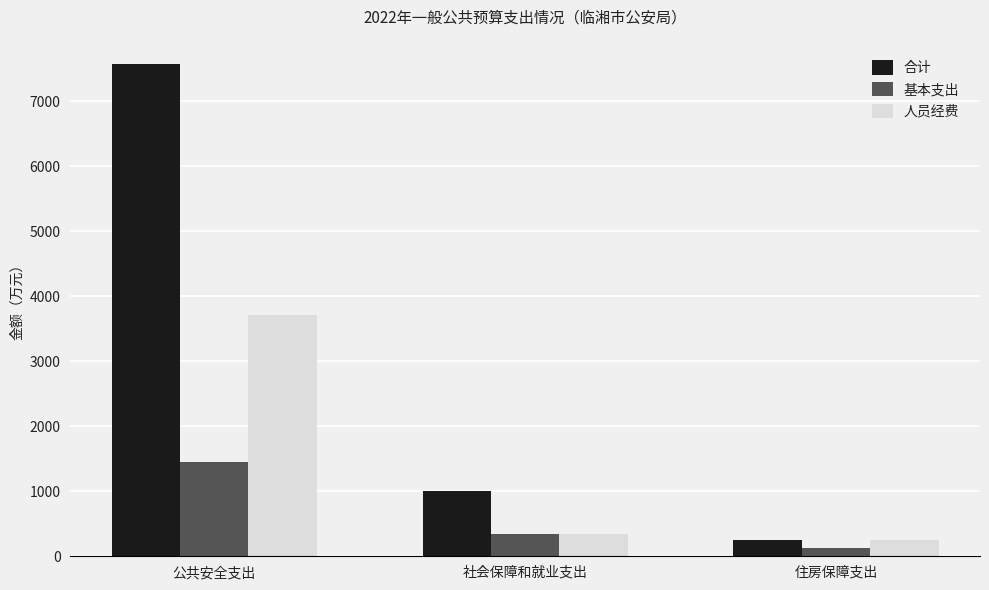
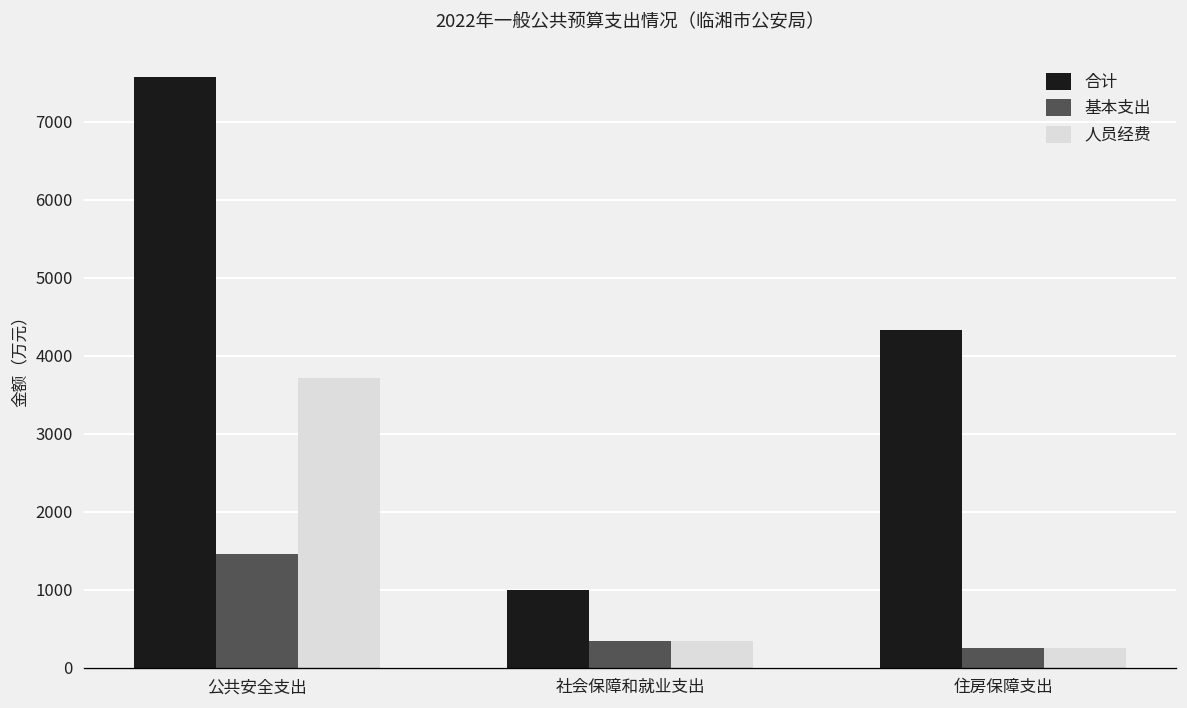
  {
    "合计": {
      "公共安全支出": 7600,
      "社会保障和就业支出": 1000,
-     "住房保障支出": 300
+     "住房保障支出": 4300
    },
    "基本支出": {
      "公共安全支出": 1500,
      "社会保障和就业支出": 300,
-     "住房保障支出": 100
+     "住房保障支出": 300
    },
    "人员经费": {
      "公共安全支出": 3700,
      "社会保障和就业支出": 300,
      "住房保障支出": 300
    }
  }
